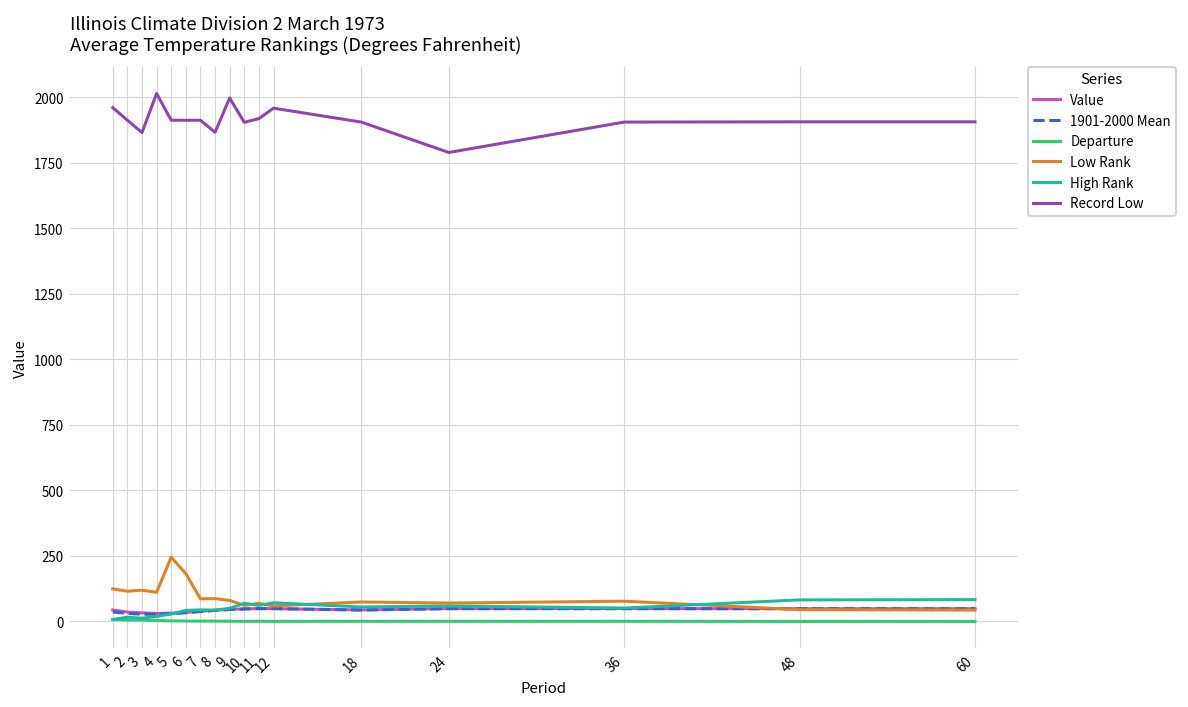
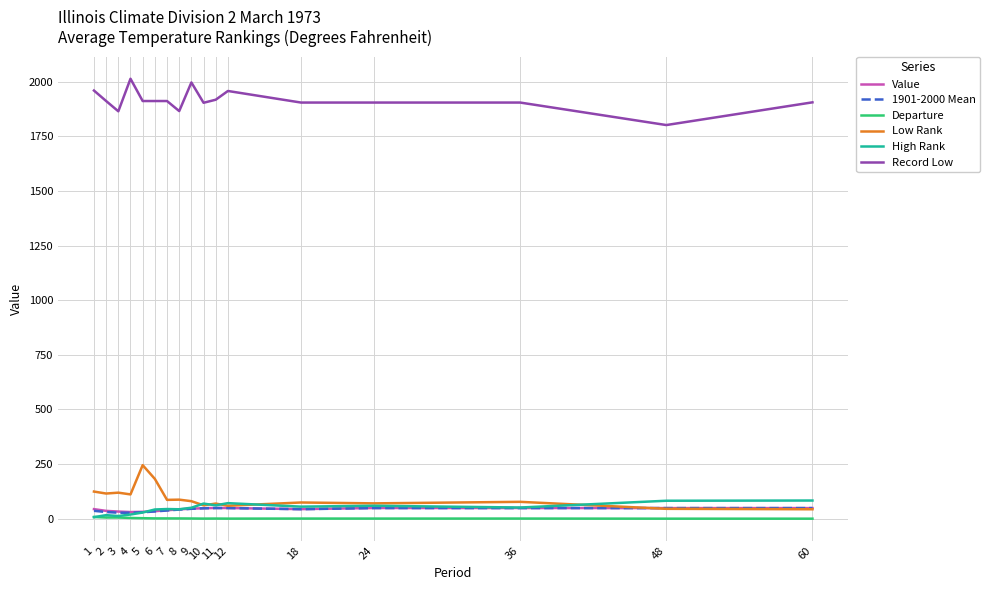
  {
    "Low Rank": {
      "1": 120,
      "2": 120,
      "3": 120,
      "4": 110,
      "5": 250,
      "6": 180,
      "7": 90,
      "8": 90,
      "9": 80,
      "18": 70,
      "36": 80
    },
    "Record Low": {
      "1": 1960,
      "2": 1910,
      "3": 1870,
      "4": 2010,
      "5": 1910,
      "6": 1910,
      "7": 1910,
      "8": 1870,
      "9": 2000,
      "10": 1900,
      "11": 1920,
      "12": 1960,
      "18": 1910,
-     "24": 1790,
+     "24": 1910,
      "36": 1910,
-     "48": 1910,
+     "48": 1800,
      "60": 1910
    }
  }
